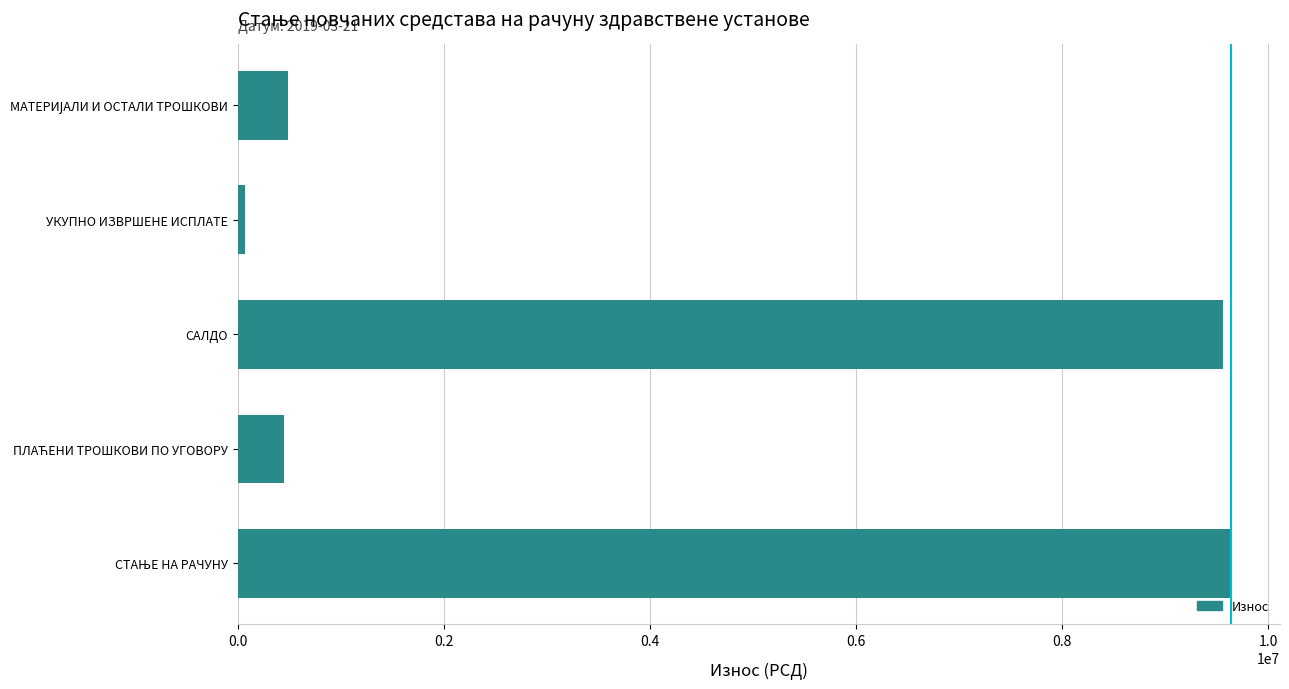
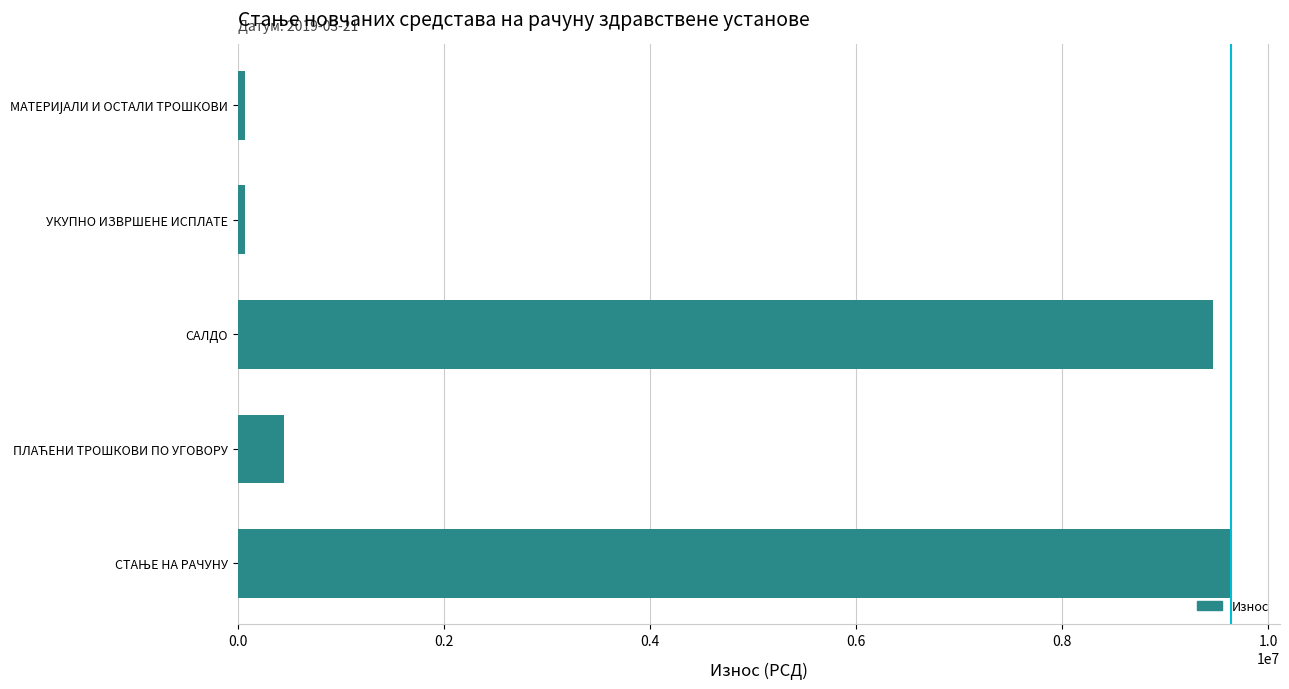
  {
-   "МАТЕРИЈАЛИ И ОСТАЛИ ТРОШКОВИ": 490000,
+   "МАТЕРИЈАЛИ И ОСТАЛИ ТРОШКОВИ": 70000,
    "УКУПНО ИЗВРШЕНЕ ИСПЛАТЕ": 70000,
-   "САЛДО": 9560000,
+   "САЛДО": 9460000,
    "ПЛАЋЕНИ ТРОШКОВИ ПО УГОВОРУ": 450000,
    "СТАЊЕ НА РАЧУНУ": 9630000
  }
